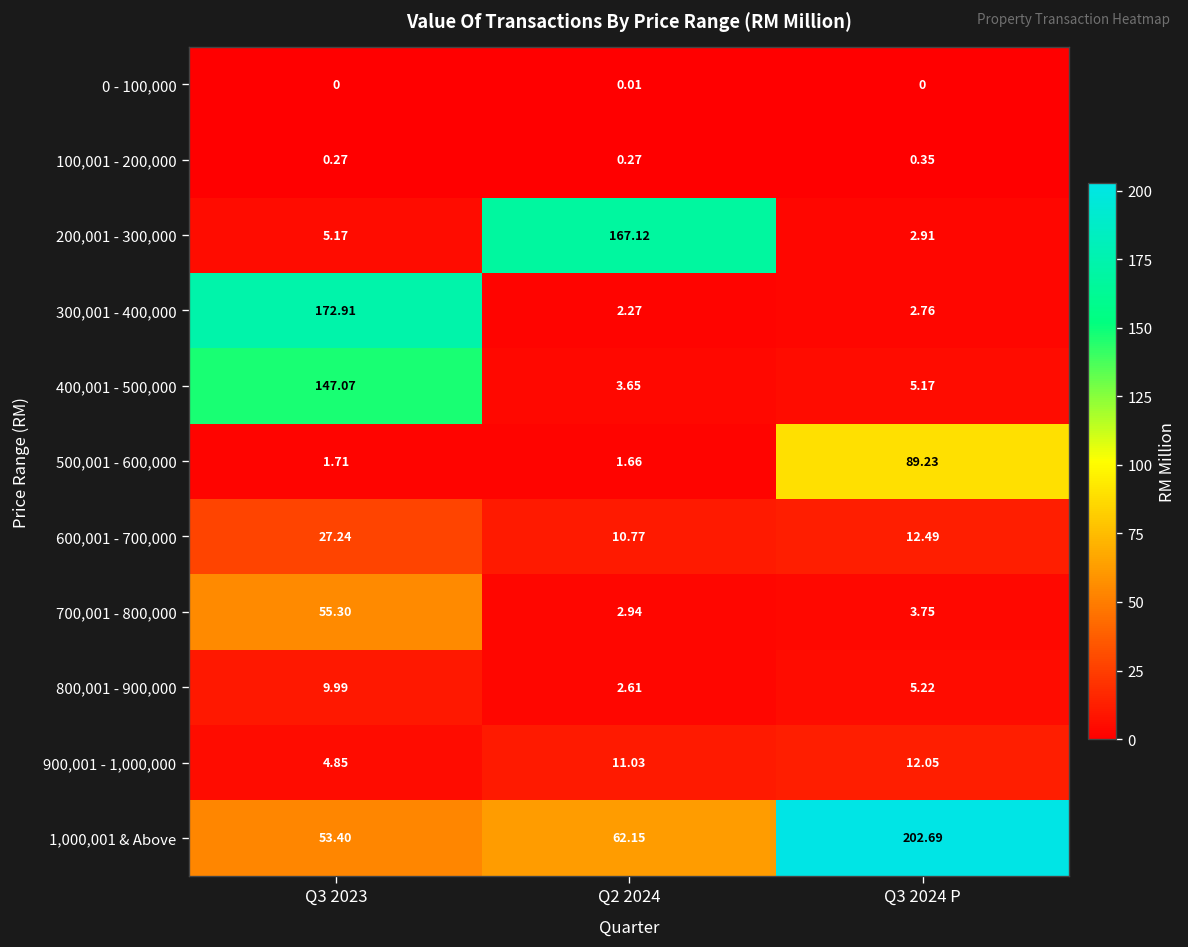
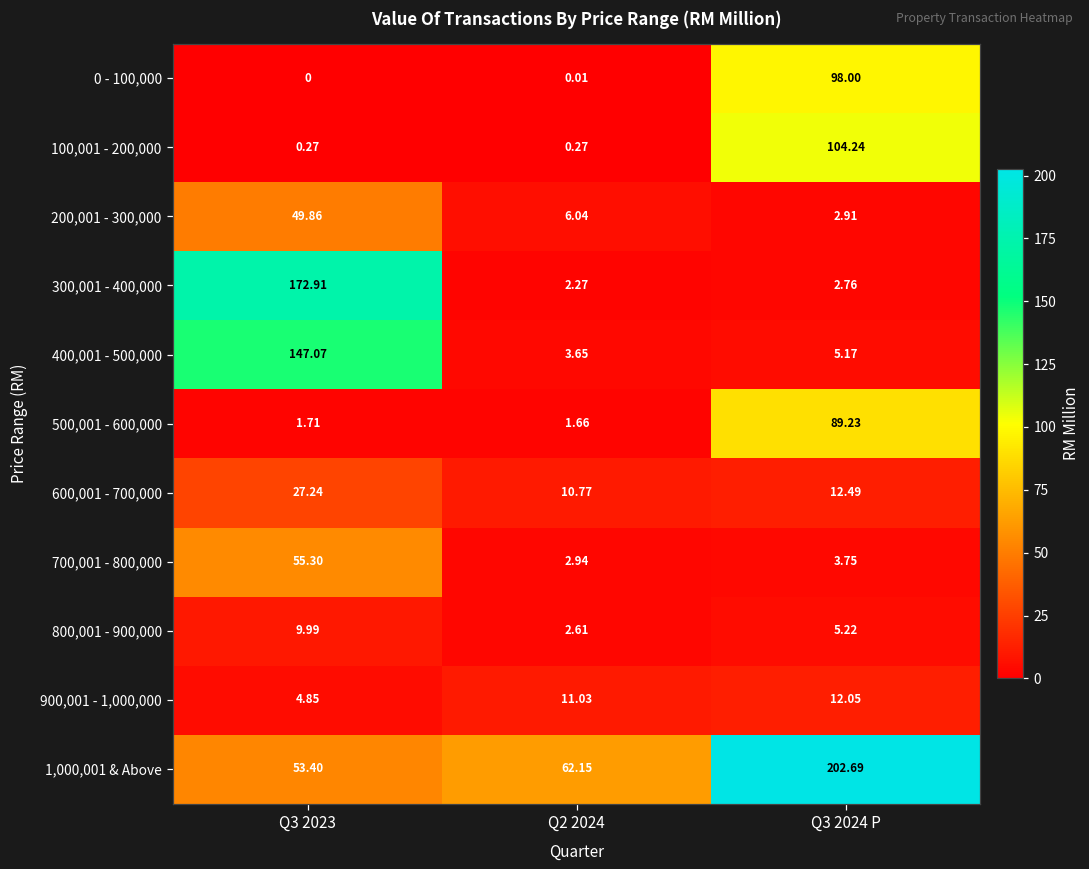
  {
    "0 - 100,000": {
      "Q3 2023": 0,
      "Q2 2024": 0.01,
-     "Q3 2024 P": 0
+     "Q3 2024 P": 98.00
    },
    "100,001 - 200,000": {
      "Q3 2023": 0.27,
      "Q2 2024": 0.27,
-     "Q3 2024 P": 0.35
+     "Q3 2024 P": 104.24
    },
    "200,001 - 300,000": {
-     "Q3 2023": 5.17,
-     "Q2 2024": 167.12,
+     "Q3 2023": 49.86,
+     "Q2 2024": 6.04,
      "Q3 2024 P": 2.91
    },
    "300,001 - 400,000": {
      "Q3 2023": 172.91,
      "Q2 2024": 2.27,
      "Q3 2024 P": 2.76
    },
    "400,001 - 500,000": {
      "Q3 2023": 147.07,
      "Q2 2024": 3.65,
      "Q3 2024 P": 5.17
    },
    "500,001 - 600,000": {
      "Q3 2023": 1.71,
      "Q2 2024": 1.66,
      "Q3 2024 P": 89.23
    },
    "600,001 - 700,000": {
      "Q3 2023": 27.24,
      "Q2 2024": 10.77,
      "Q3 2024 P": 12.49
    },
    "700,001 - 800,000": {
      "Q3 2023": 55.30,
      "Q2 2024": 2.94,
      "Q3 2024 P": 3.75
    },
    "800,001 - 900,000": {
      "Q3 2023": 9.99,
      "Q2 2024": 2.61,
      "Q3 2024 P": 5.22
    },
    "900,001 - 1,000,000": {
      "Q3 2023": 4.85,
      "Q2 2024": 11.03,
      "Q3 2024 P": 12.05
    },
    "1,000,001 & Above": {
      "Q3 2023": 53.40,
      "Q2 2024": 62.15,
      "Q3 2024 P": 202.69
    }
  }
